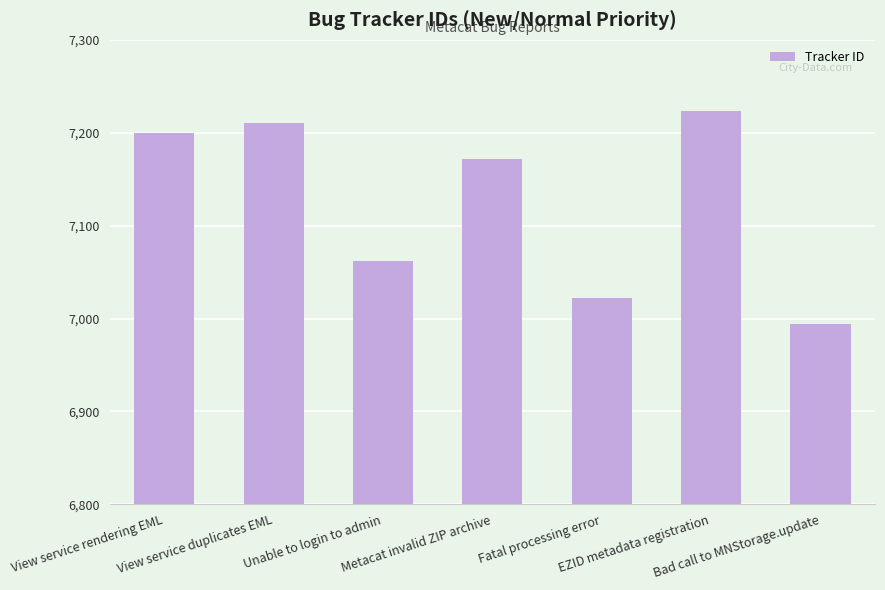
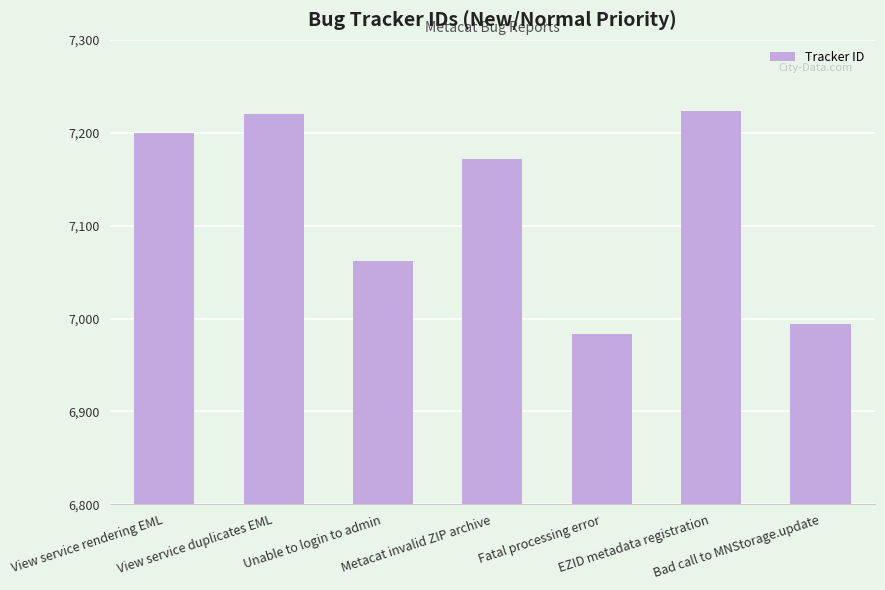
  {
    "View service rendering EML": "7,200",
-   "View service duplicates EML": "7,210",
+   "View service duplicates EML": "7,220",
    "Unable to login to admin": "7,060",
    "Metacat invalid ZIP archive": "7,170",
-   "Fatal processing error": "7,020",
+   "Fatal processing error": "6,980",
    "EZID metadata registration": "7,220",
    "Bad call to MNStorage.update": "6,990"
  }
